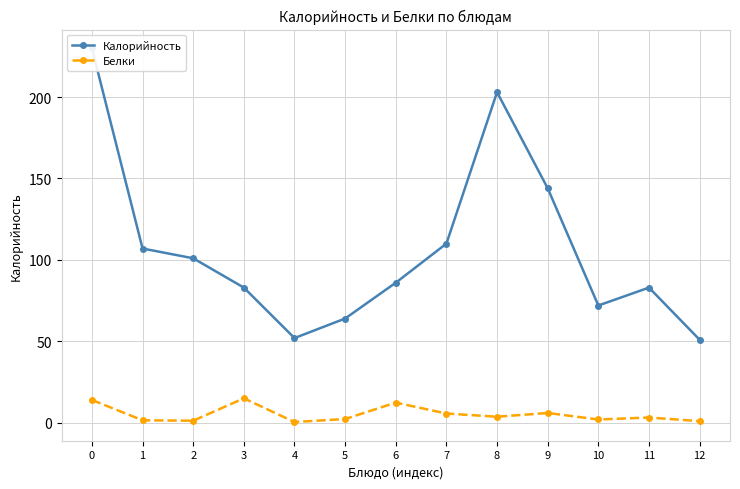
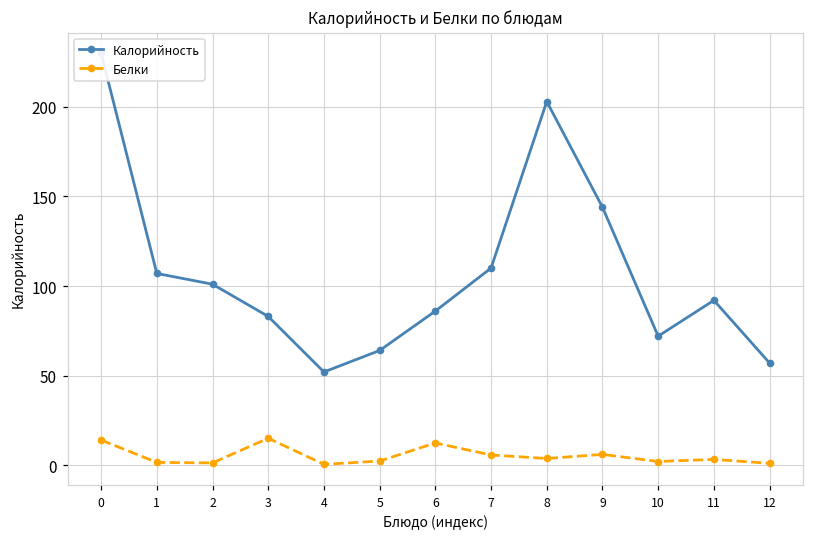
  {
    "Калорийность": {
      "1": 107,
      "2": 101,
      "3": 83,
      "4": 52,
      "5": 64,
      "6": 86,
      "7": 110,
      "8": 203,
      "9": 144,
      "10": 72,
-     "11": 83,
-     "12": 51
+     "11": 92,
+     "12": 57
    },
    "Белки": {
      "0": 14,
      "1": 2,
      "2": 1,
      "3": 15,
      "4": 0,
      "5": 2,
      "6": 12,
      "7": 6,
      "8": 4,
      "9": 6,
      "10": 2,
      "11": 3,
      "12": 1
    }
  }
